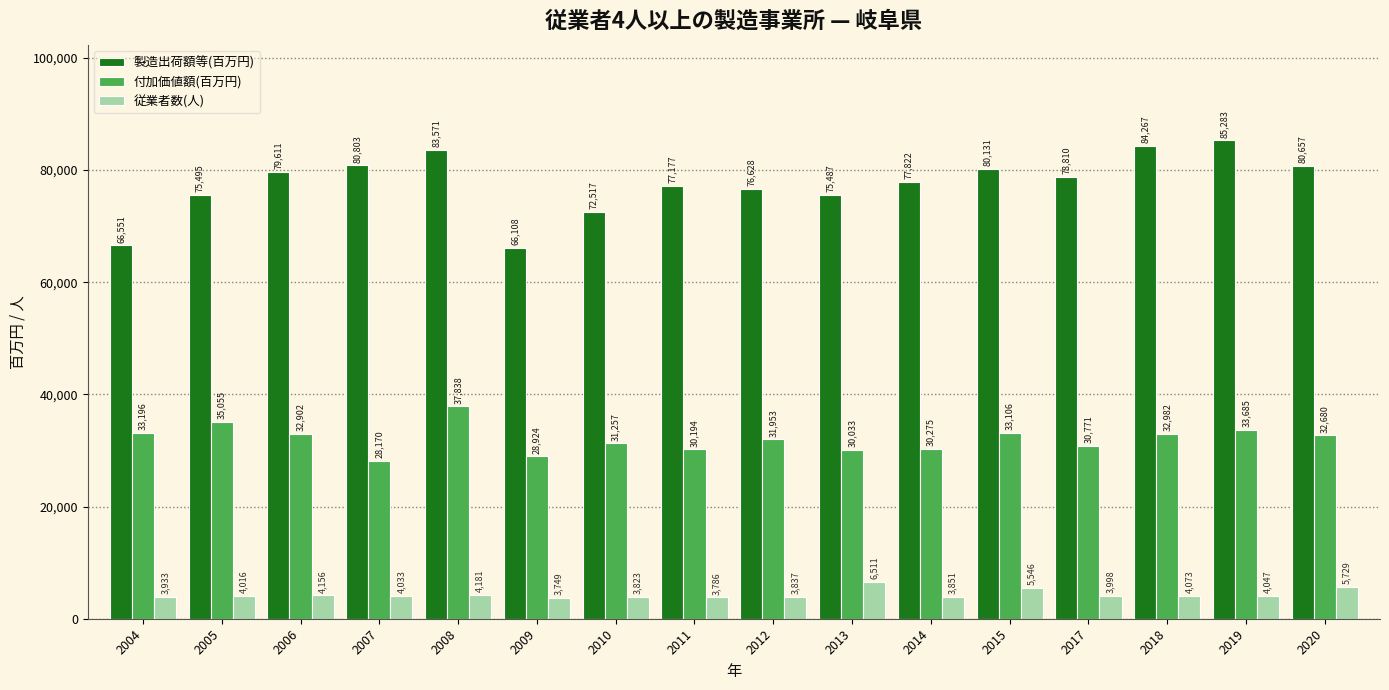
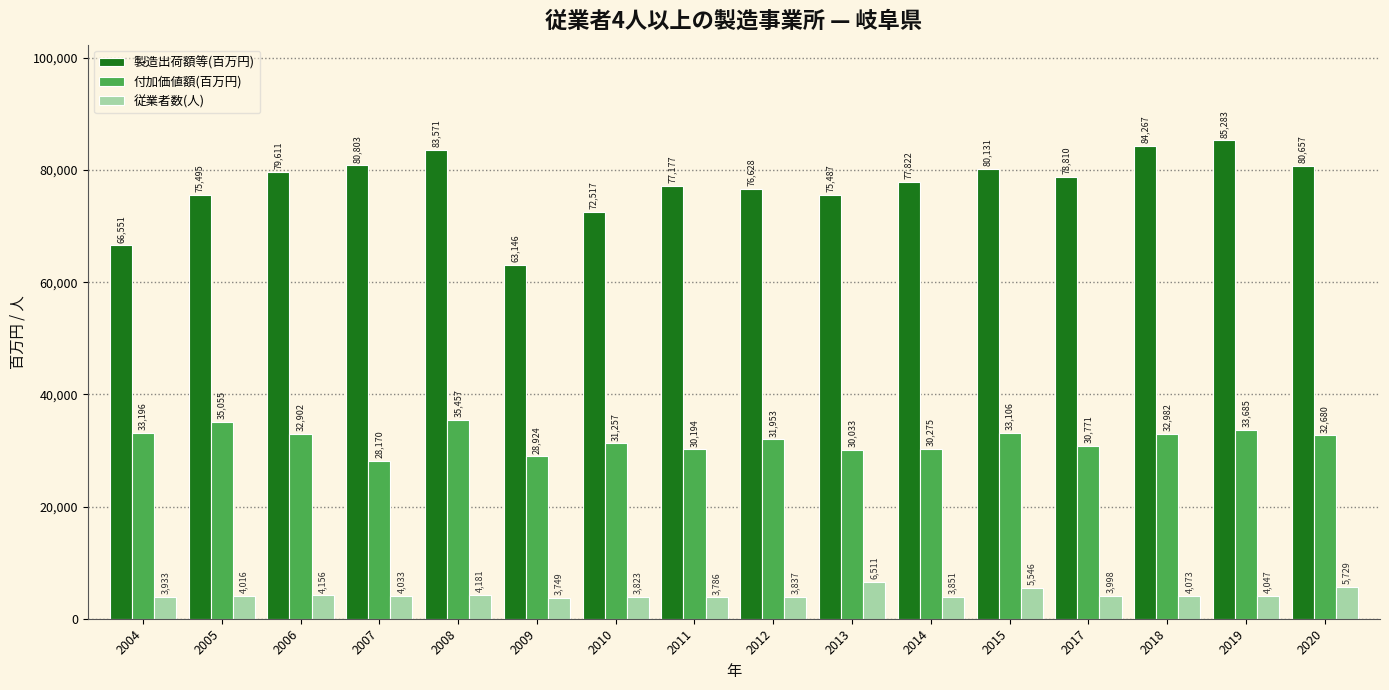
  {
    "製造出荷額等(百万円)": {
      "2004": "66,551",
      "2005": "75,495",
      "2006": "79,611",
      "2007": "80,803",
      "2008": "83,571",
-     "2009": "66,108",
+     "2009": "63,146",
      "2010": "72,517",
      "2011": "77,177",
      "2012": "76,628",
      "2013": "75,487",
      "2014": "77,822",
      "2015": "80,131",
      "2017": "78,810",
      "2018": "84,267",
      "2019": "85,283",
      "2020": "80,657"
    },
    "付加価値額(百万円)": {
      "2004": "33,196",
      "2005": "35,055",
      "2006": "32,902",
      "2007": "28,170",
-     "2008": "37,838",
+     "2008": "35,457",
      "2009": "28,924",
      "2010": "31,257",
      "2011": "30,194",
      "2012": "31,953",
      "2013": "30,033",
      "2014": "30,275",
      "2015": "33,106",
      "2017": "30,771",
      "2018": "32,982",
      "2019": "33,685",
      "2020": "32,680"
    },
    "従業者数(人)": {
      "2004": "3,933",
      "2005": "4,016",
      "2006": "4,156",
      "2007": "4,033",
      "2008": "4,181",
      "2009": "3,749",
      "2010": "3,823",
      "2011": "3,786",
      "2012": "3,837",
      "2013": "6,511",
      "2014": "3,851",
      "2015": "5,546",
      "2017": "3,998",
      "2018": "4,073",
      "2019": "4,047",
      "2020": "5,729"
    }
  }
